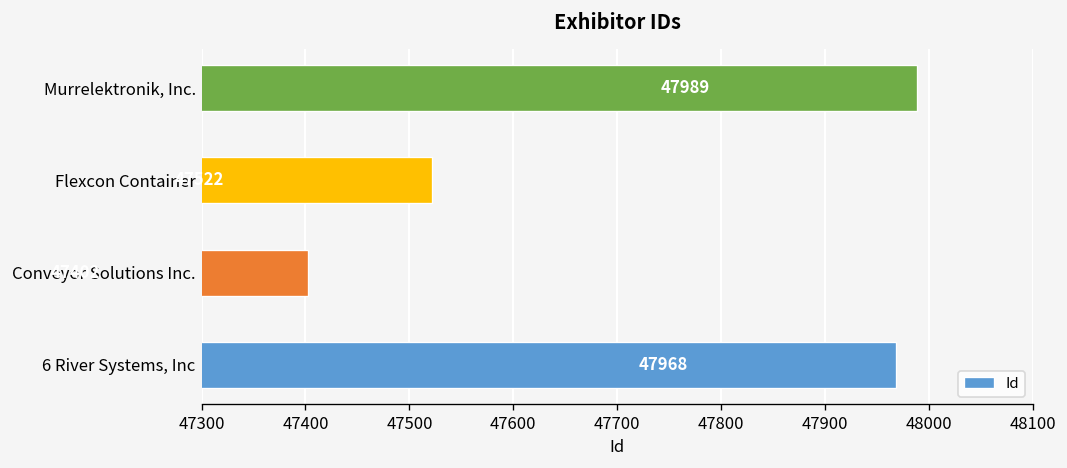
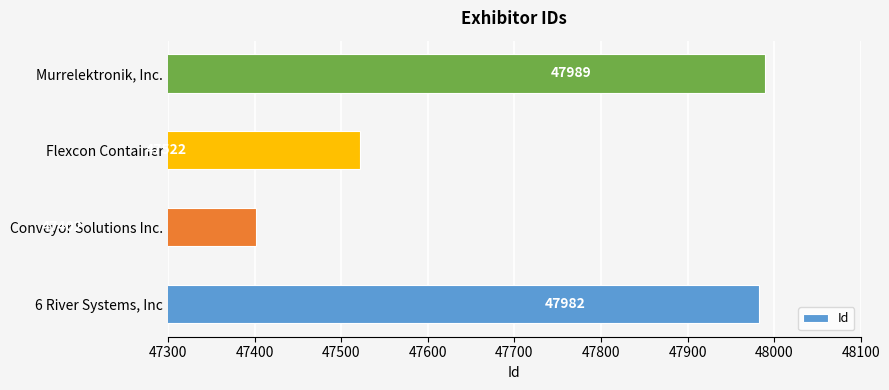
  {
    "Murrelektronik, Inc.": 47989,
    "Flexcon Container": 47522,
-   "6 River Systems, Inc": 47968
+   "6 River Systems, Inc": 47982
  }
